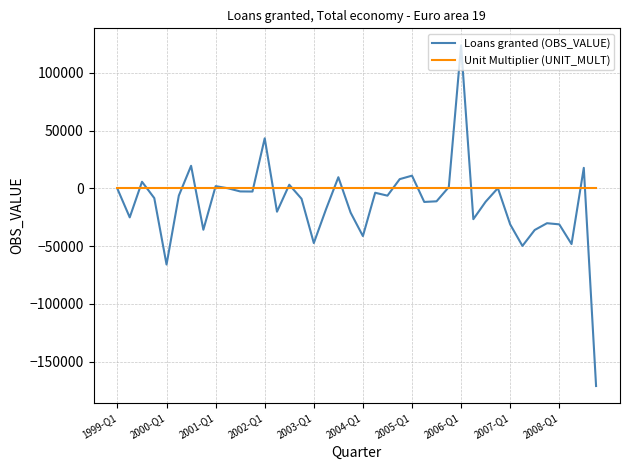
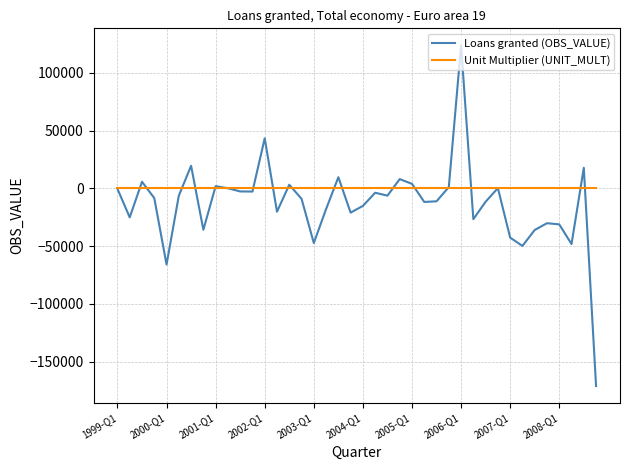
  {
    "Loans granted (OBS_VALUE)": {
      "2000-Q1": -66000,
      "2002-Q1": 43000,
      "2003-Q1": -47000,
-     "2004-Q1": -41000,
-     "2005-Q1": 11000,
-     "2007-Q1": -31000,
+     "2004-Q1": -15000,
+     "2005-Q1": 4000,
+     "2007-Q1": -43000,
      "2008-Q1": -31000
    },
    "Unit Multiplier (UNIT_MULT)": {
      "2000-Q1": 0,
      "2002-Q1": 0,
      "2003-Q1": 0,
      "2004-Q1": 0,
      "2005-Q1": 0,
      "2006-Q1": 0,
      "2007-Q1": 0,
      "2008-Q1": 0
    }
  }
